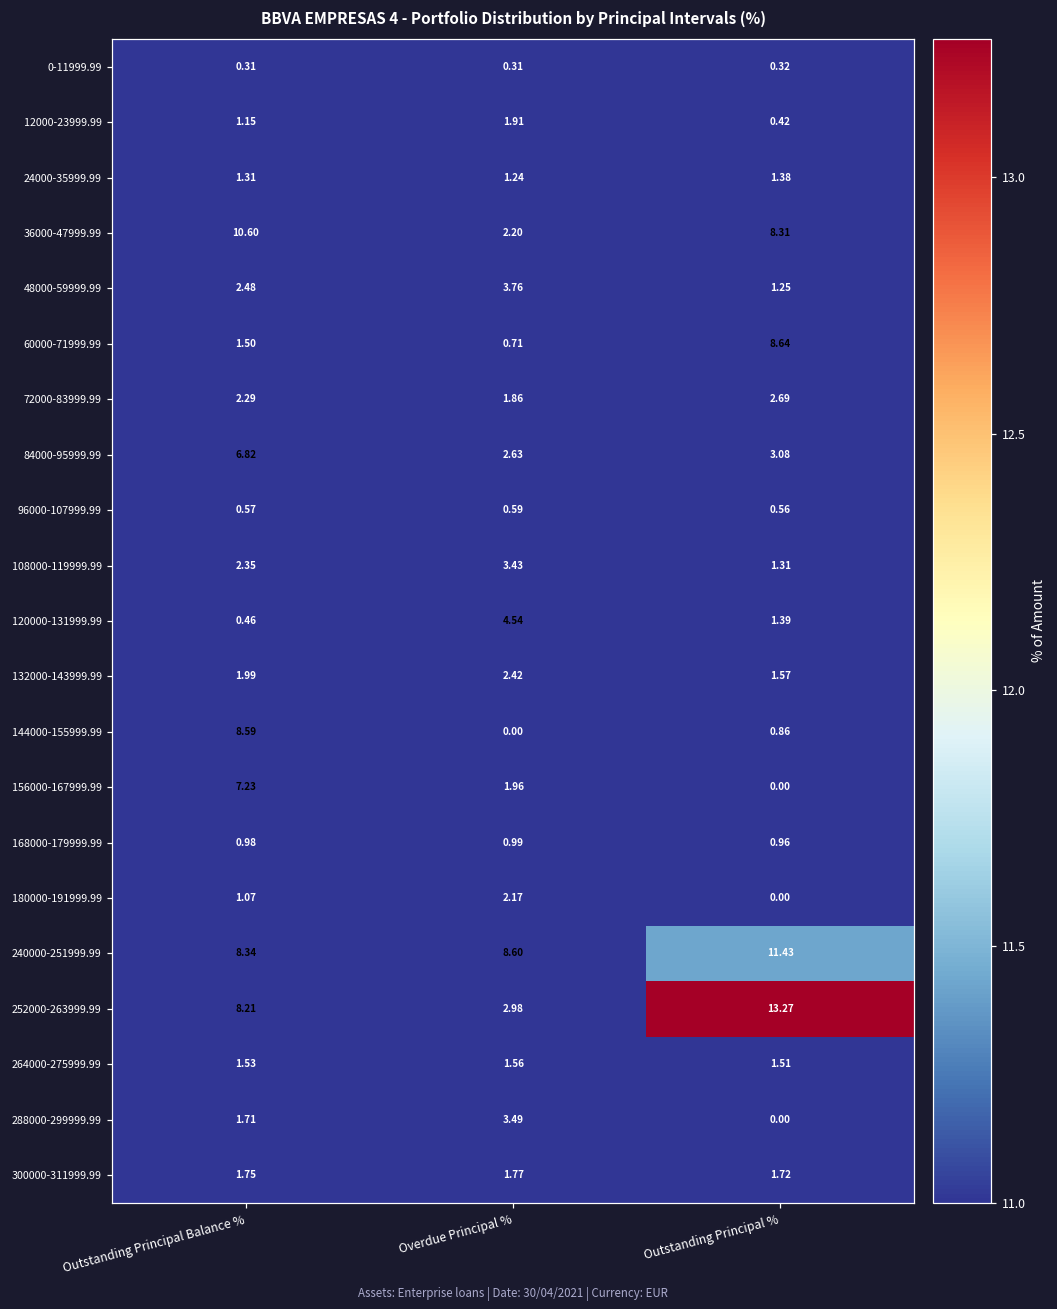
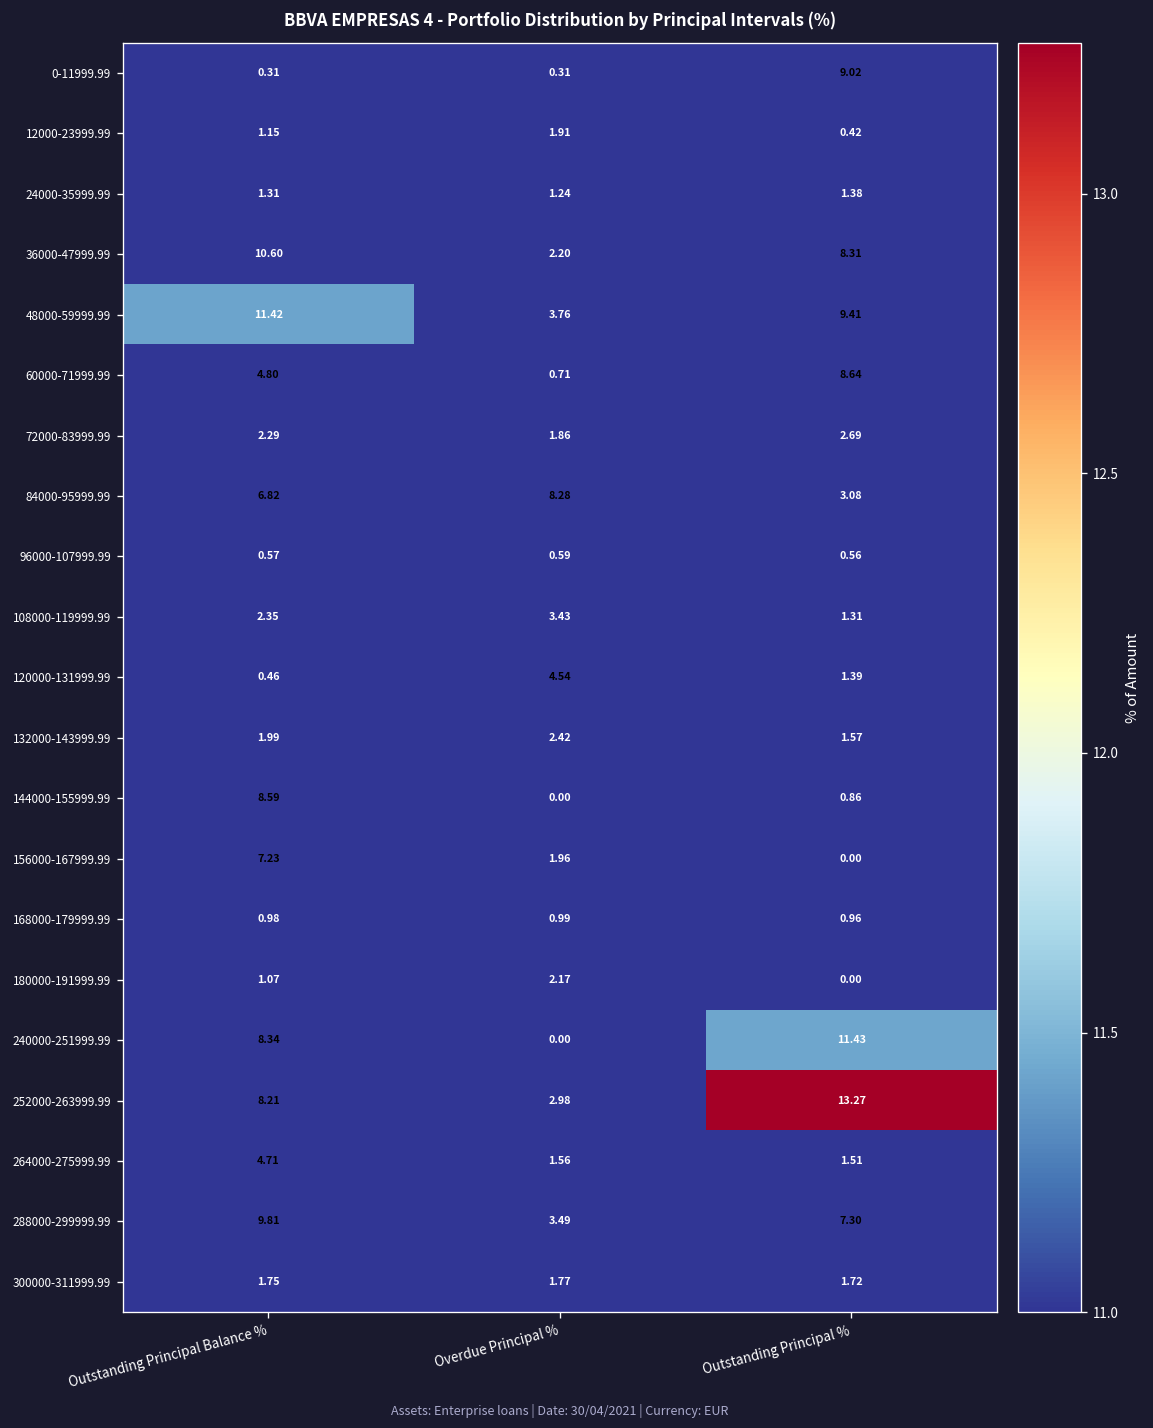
  {
    "0-11999.99": {
      "Outstanding Principal Balance %": 0.31,
      "Overdue Principal %": 0.31,
-     "Outstanding Principal %": 0.32
+     "Outstanding Principal %": 9.02
    },
    "12000-23999.99": {
      "Outstanding Principal Balance %": 1.15,
      "Overdue Principal %": 1.91,
      "Outstanding Principal %": 0.42
    },
    "24000-35999.99": {
      "Outstanding Principal Balance %": 1.31,
      "Overdue Principal %": 1.24,
      "Outstanding Principal %": 1.38
    },
    "36000-47999.99": {
      "Outstanding Principal Balance %": 10.60,
      "Overdue Principal %": 2.20,
      "Outstanding Principal %": 8.31
    },
    "48000-59999.99": {
-     "Outstanding Principal Balance %": 2.48,
+     "Outstanding Principal Balance %": 11.42,
      "Overdue Principal %": 3.76,
-     "Outstanding Principal %": 1.25
+     "Outstanding Principal %": 9.41
    },
    "60000-71999.99": {
-     "Outstanding Principal Balance %": 1.50,
+     "Outstanding Principal Balance %": 4.80,
      "Overdue Principal %": 0.71,
      "Outstanding Principal %": 8.64
    },
    "72000-83999.99": {
      "Outstanding Principal Balance %": 2.29,
      "Overdue Principal %": 1.86,
      "Outstanding Principal %": 2.69
    },
    "84000-95999.99": {
      "Outstanding Principal Balance %": 6.82,
-     "Overdue Principal %": 2.63,
+     "Overdue Principal %": 8.28,
      "Outstanding Principal %": 3.08
    },
    "96000-107999.99": {
      "Outstanding Principal Balance %": 0.57,
      "Overdue Principal %": 0.59,
      "Outstanding Principal %": 0.56
    },
    "108000-119999.99": {
      "Outstanding Principal Balance %": 2.35,
      "Overdue Principal %": 3.43,
      "Outstanding Principal %": 1.31
    },
    "120000-131999.99": {
      "Outstanding Principal Balance %": 0.46,
      "Overdue Principal %": 4.54,
      "Outstanding Principal %": 1.39
    },
    "132000-143999.99": {
      "Outstanding Principal Balance %": 1.99,
      "Overdue Principal %": 2.42,
      "Outstanding Principal %": 1.57
    },
    "144000-155999.99": {
      "Outstanding Principal Balance %": 8.59,
      "Overdue Principal %": 0.00,
      "Outstanding Principal %": 0.86
    },
    "156000-167999.99": {
      "Outstanding Principal Balance %": 7.23,
      "Overdue Principal %": 1.96,
      "Outstanding Principal %": 0.00
    },
    "168000-179999.99": {
      "Outstanding Principal Balance %": 0.98,
      "Overdue Principal %": 0.99,
      "Outstanding Principal %": 0.96
    },
    "180000-191999.99": {
      "Outstanding Principal Balance %": 1.07,
      "Overdue Principal %": 2.17,
      "Outstanding Principal %": 0.00
    },
    "240000-251999.99": {
      "Outstanding Principal Balance %": 8.34,
-     "Overdue Principal %": 8.60,
+     "Overdue Principal %": 0.00,
      "Outstanding Principal %": 11.43
    },
    "252000-263999.99": {
      "Outstanding Principal Balance %": 8.21,
      "Overdue Principal %": 2.98,
      "Outstanding Principal %": 13.27
    },
    "264000-275999.99": {
-     "Outstanding Principal Balance %": 1.53,
+     "Outstanding Principal Balance %": 4.71,
      "Overdue Principal %": 1.56,
      "Outstanding Principal %": 1.51
    },
    "288000-299999.99": {
-     "Outstanding Principal Balance %": 1.71,
+     "Outstanding Principal Balance %": 9.81,
      "Overdue Principal %": 3.49,
-     "Outstanding Principal %": 0.00
+     "Outstanding Principal %": 7.30
    },
    "300000-311999.99": {
      "Outstanding Principal Balance %": 1.75,
      "Overdue Principal %": 1.77,
      "Outstanding Principal %": 1.72
    }
  }
